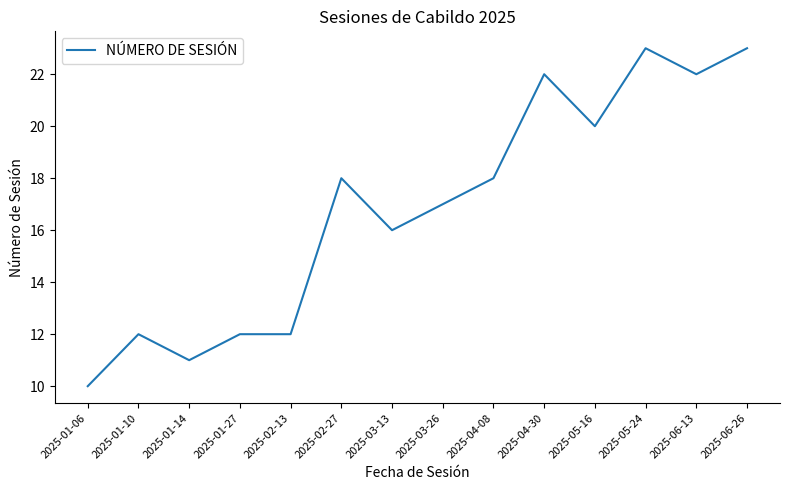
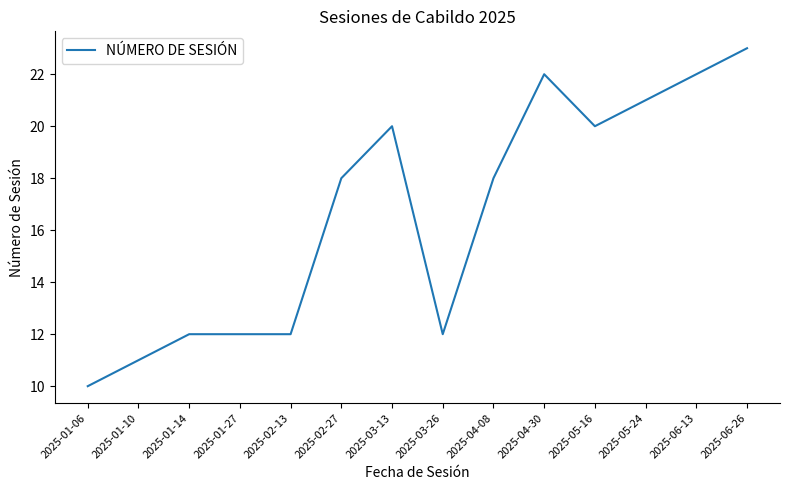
  {
    "2025-01-06": 10,
-   "2025-01-10": 12,
-   "2025-01-14": 11,
+   "2025-01-10": 11,
+   "2025-01-14": 12,
    "2025-01-27": 12,
    "2025-02-13": 12,
    "2025-02-27": 18,
-   "2025-03-13": 16,
-   "2025-03-26": 17,
+   "2025-03-13": 20,
+   "2025-03-26": 12,
    "2025-04-08": 18,
    "2025-04-30": 22,
    "2025-05-16": 20,
-   "2025-05-24": 23,
+   "2025-05-24": 21,
    "2025-06-13": 22,
    "2025-06-26": 23
  }
